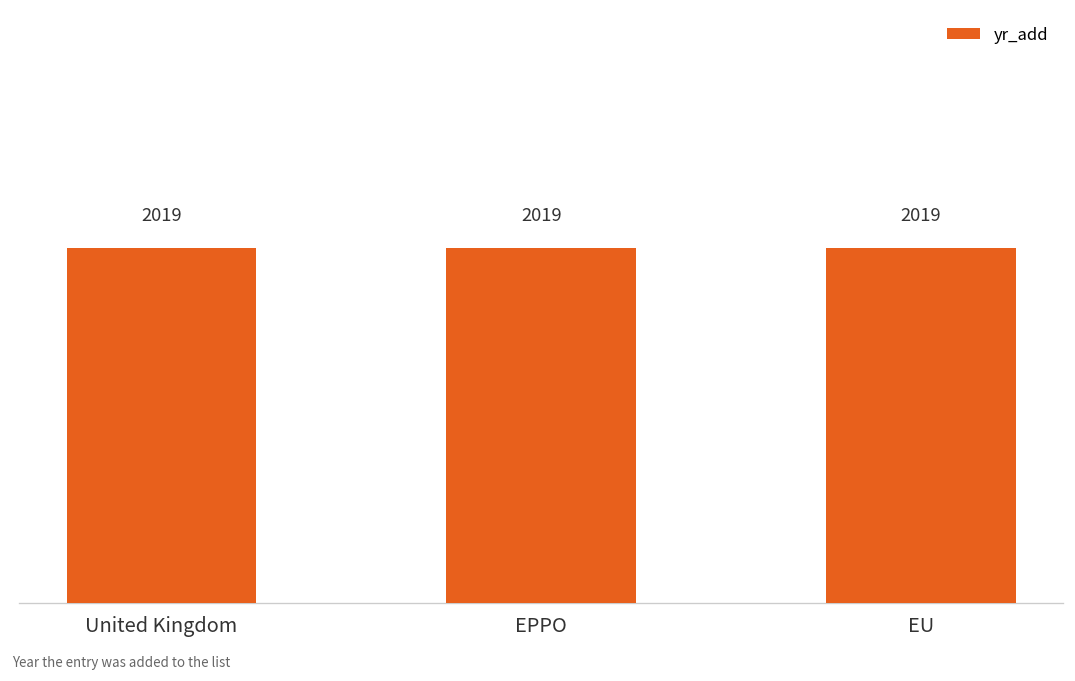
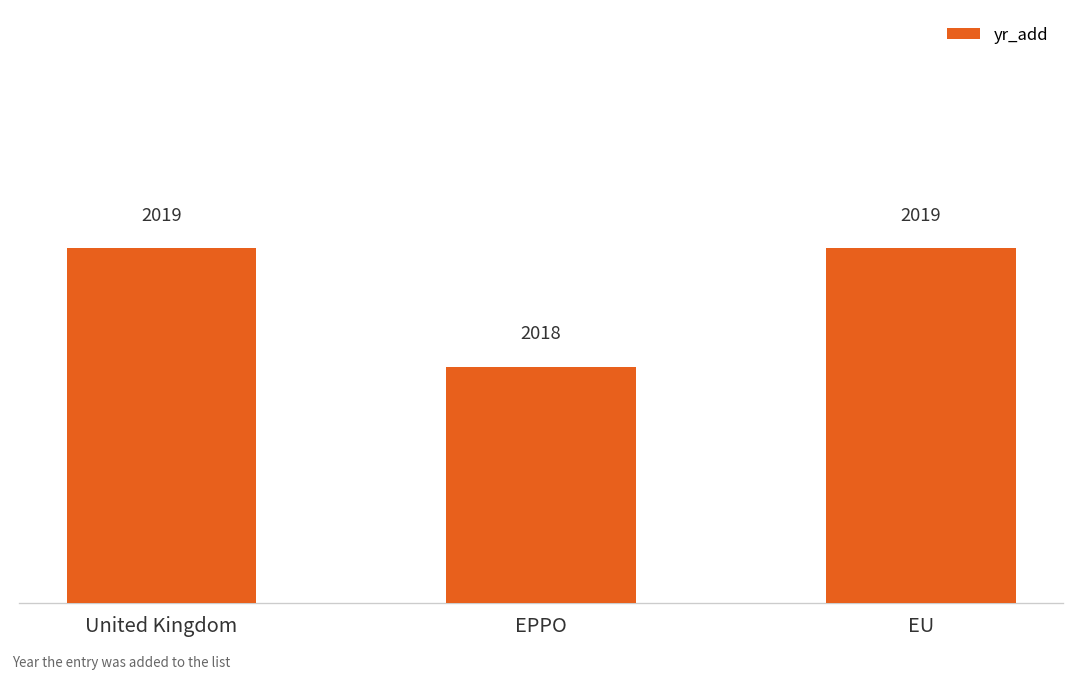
  {
    "United Kingdom": 2019,
-   "EPPO": 2019,
+   "EPPO": 2018,
    "EU": 2019
  }
